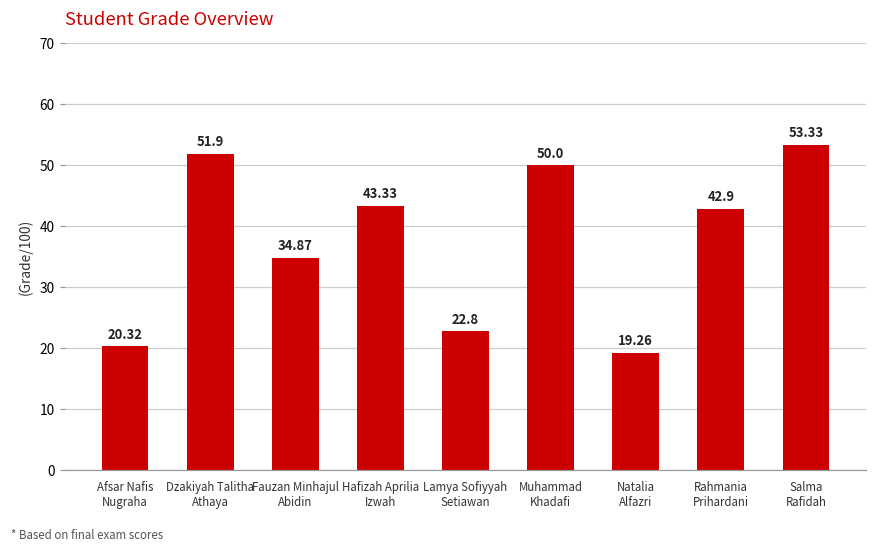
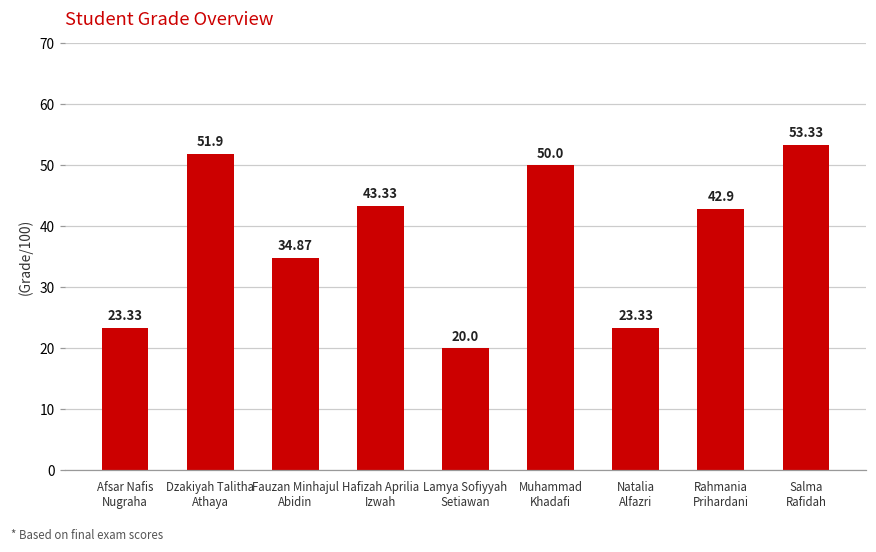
  {
-   "Afsar Nafis Nugraha": 20.32,
+   "Afsar Nafis Nugraha": 23.33,
    "Dzakiyah Talitha Athaya": 51.9,
    "Fauzan Minhajul Abidin": 34.87,
    "Hafizah Aprilia Izwah": 43.33,
-   "Lamya Sofiyyah Setiawan": 22.8,
+   "Lamya Sofiyyah Setiawan": 20.0,
    "Muhammad Khadafi": 50.0,
-   "Natalia Alfazri": 19.26,
+   "Natalia Alfazri": 23.33,
    "Rahmania Prihardani": 42.9,
    "Salma Rafidah": 53.33
  }
